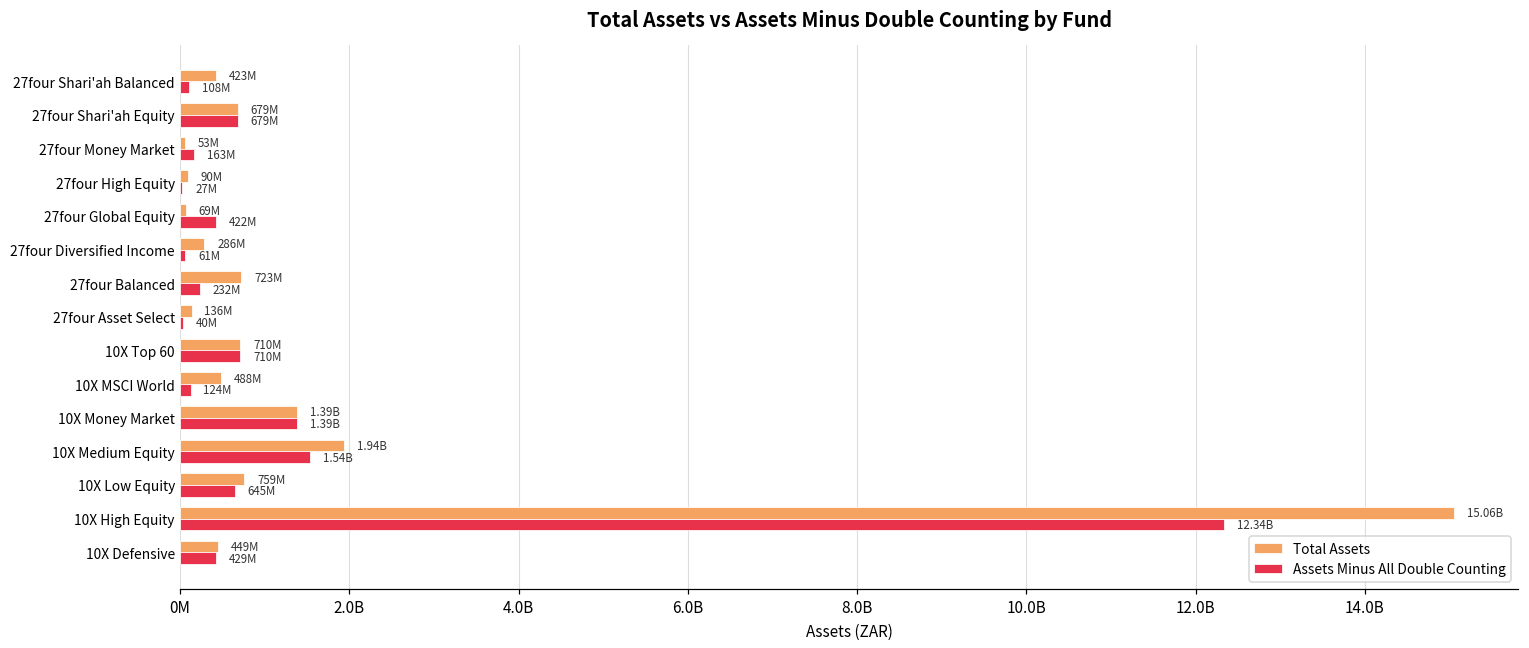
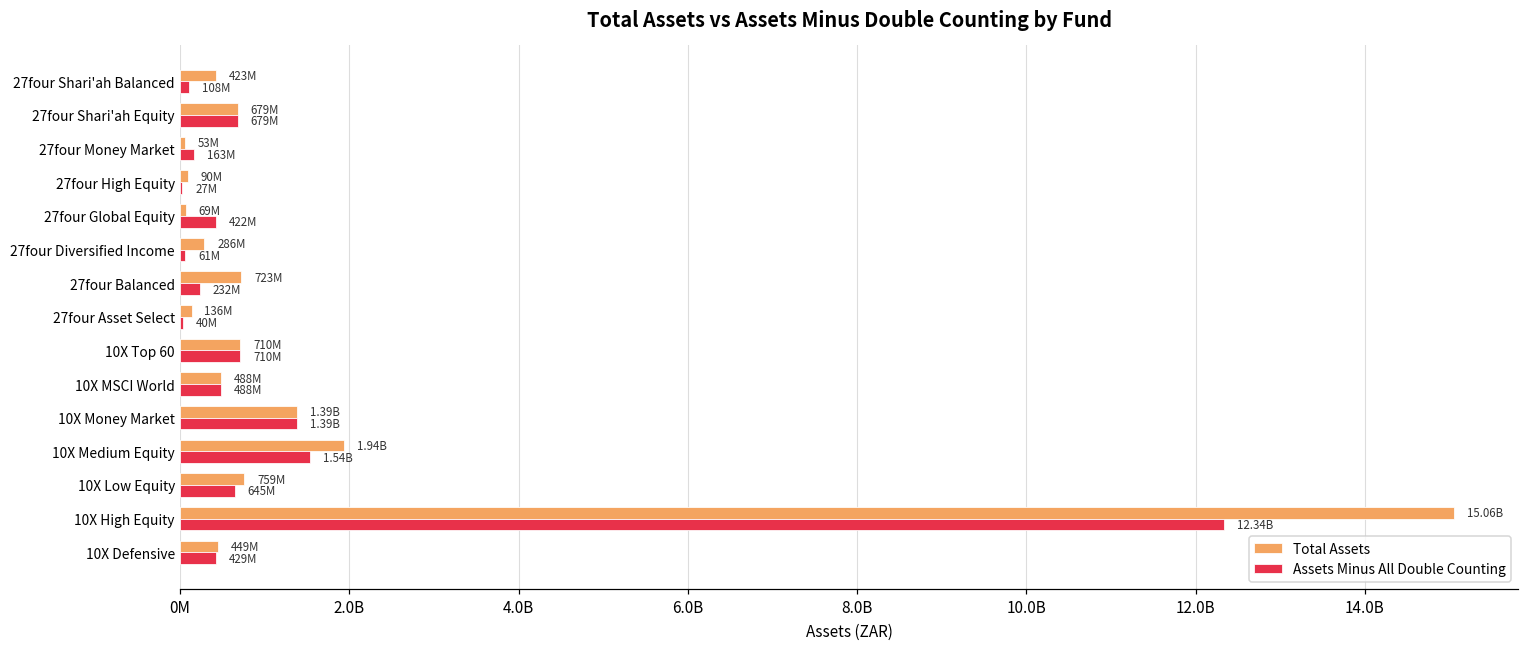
  {
    "Total Assets": {
      "27four Shari'ah Balanced": "423M",
      "27four Shari'ah Equity": "679M",
      "27four Money Market": "53M",
      "27four High Equity": "90M",
      "27four Global Equity": "69M",
      "27four Diversified Income": "286M",
      "27four Balanced": "723M",
      "27four Asset Select": "136M",
      "10X Top 60": "710M",
      "10X MSCI World": "488M",
      "10X Money Market": "1.39B",
      "10X Medium Equity": "1.94B",
      "10X Low Equity": "759M",
      "10X High Equity": "15.06B",
      "10X Defensive": "449M"
    },
    "Assets Minus All Double Counting": {
      "27four Shari'ah Balanced": "108M",
      "27four Shari'ah Equity": "679M",
      "27four Money Market": "163M",
      "27four High Equity": "27M",
      "27four Global Equity": "422M",
      "27four Diversified Income": "61M",
      "27four Balanced": "232M",
      "27four Asset Select": "40M",
      "10X Top 60": "710M",
-     "10X MSCI World": "124M",
+     "10X MSCI World": "488M",
      "10X Money Market": "1.39B",
      "10X Medium Equity": "1.54B",
      "10X Low Equity": "645M",
      "10X High Equity": "12.34B",
      "10X Defensive": "429M"
    }
  }
